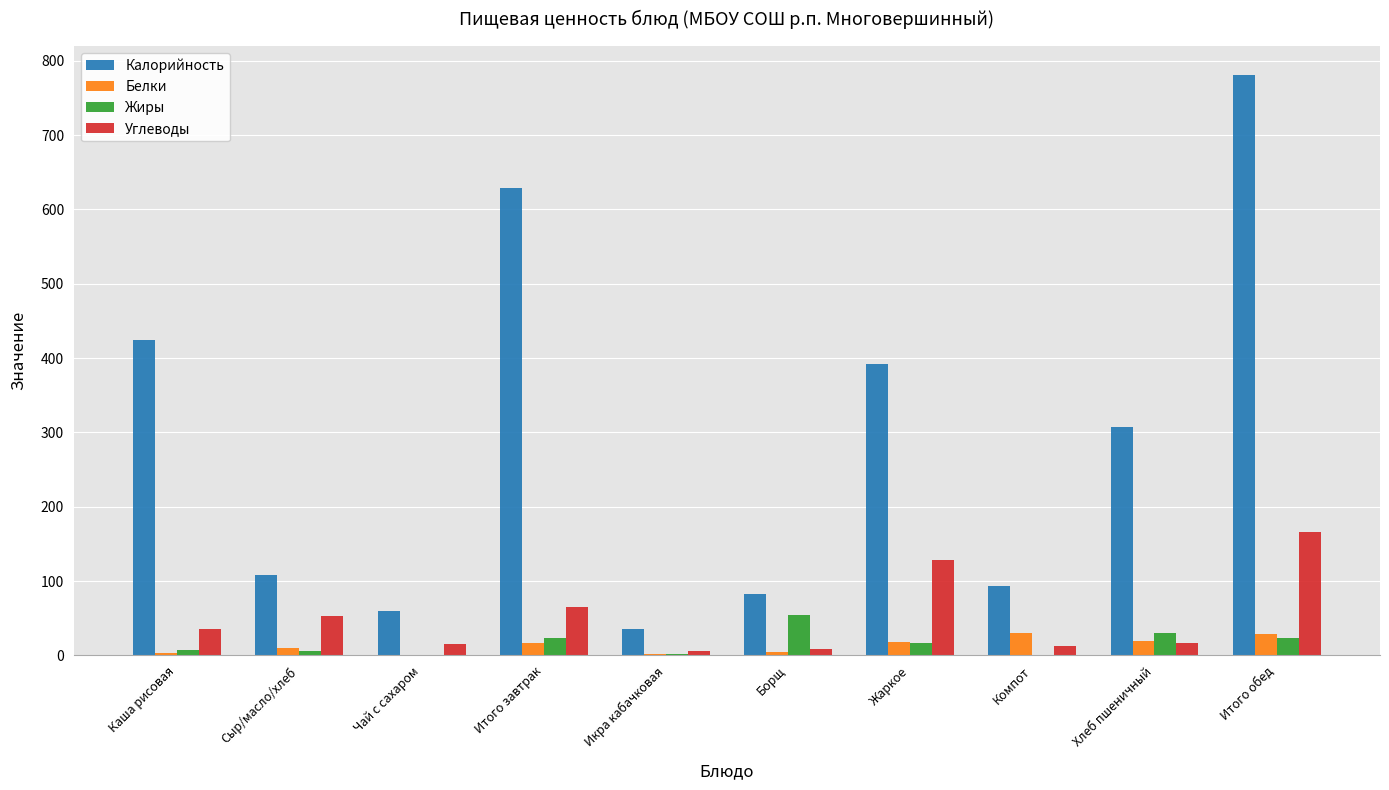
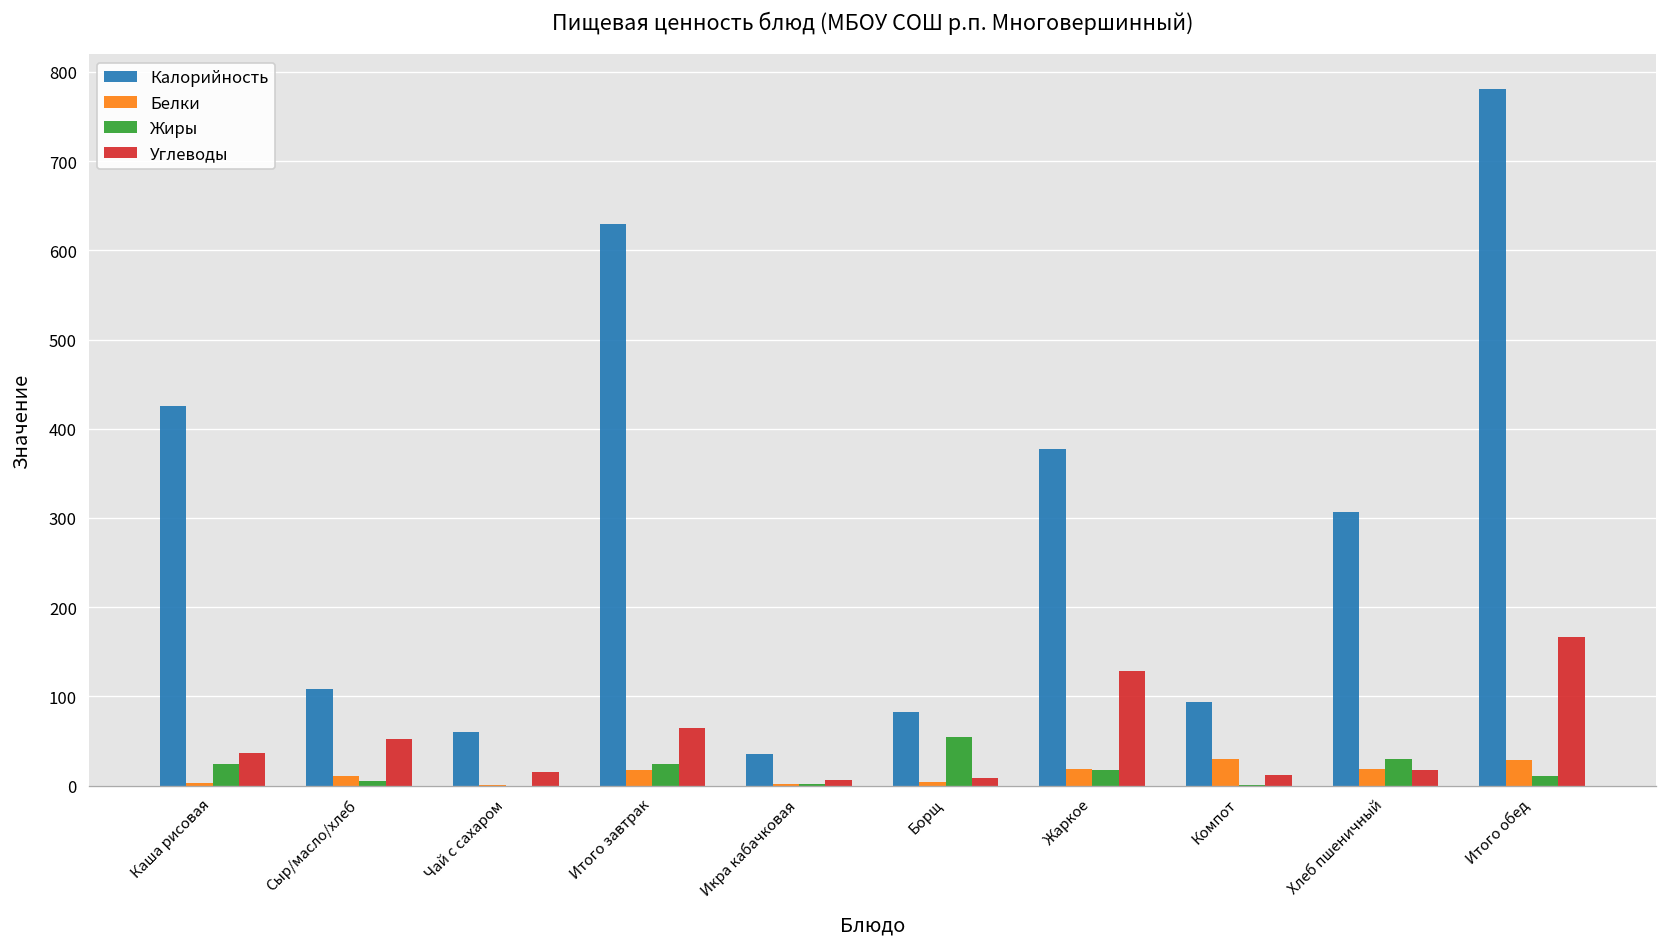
  {
    "Калорийность": {
      "Каша рисовая": 430,
      "Сыр/масло/хлеб": 110,
      "Чай с сахаром": 60,
      "Итого завтрак": 630,
      "Икра кабачковая": 40,
      "Борщ": 80,
-     "Жаркое": 390,
+     "Жаркое": 380,
      "Компот": 90,
      "Хлеб пшеничный": 310,
      "Итого обед": 780
    },
    "Белки": {
      "Сыр/масло/хлеб": 10,
      "Итого завтрак": 20,
      "Борщ": 0,
      "Жаркое": 20,
      "Компот": 30,
      "Хлеб пшеничный": 20,
      "Итого обед": 30
    },
    "Жиры": {
-     "Каша рисовая": 10,
+     "Каша рисовая": 20,
      "Сыр/масло/хлеб": 10,
      "Чай с сахаром": 0,
      "Итого завтрак": 20,
      "Борщ": 50,
      "Жаркое": 20,
      "Хлеб пшеничный": 30,
-     "Итого обед": 20
+     "Итого обед": 10
    },
    "Углеводы": {
      "Каша рисовая": 40,
      "Сыр/масло/хлеб": 50,
      "Чай с сахаром": 20,
      "Итого завтрак": 60,
      "Икра кабачковая": 10,
      "Борщ": 10,
      "Жаркое": 130,
      "Компот": 10,
      "Хлеб пшеничный": 20,
      "Итого обед": 170
    }
  }
